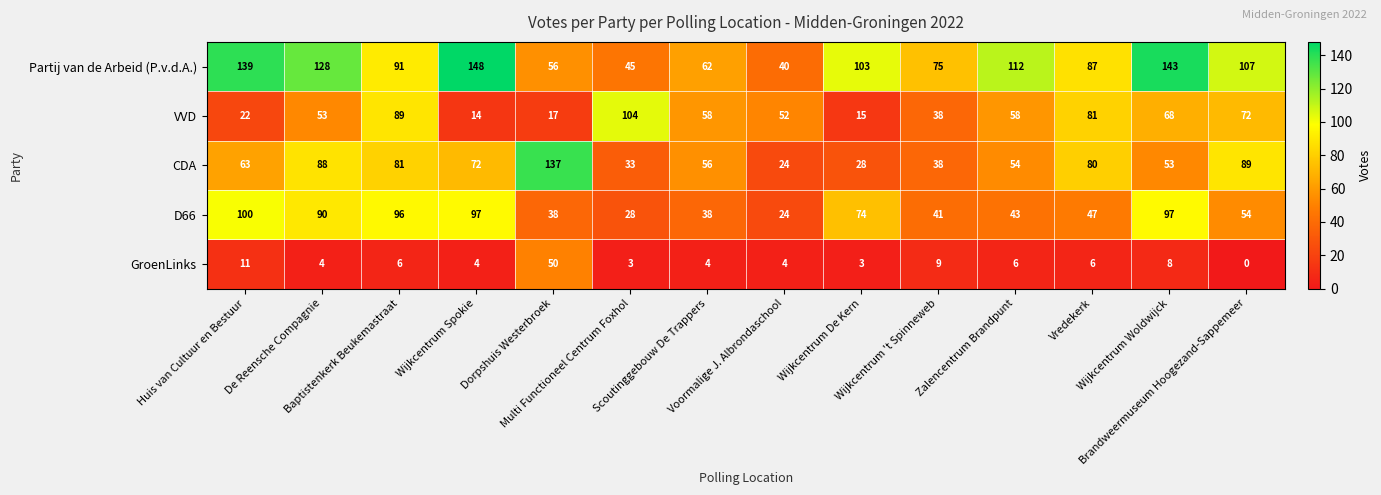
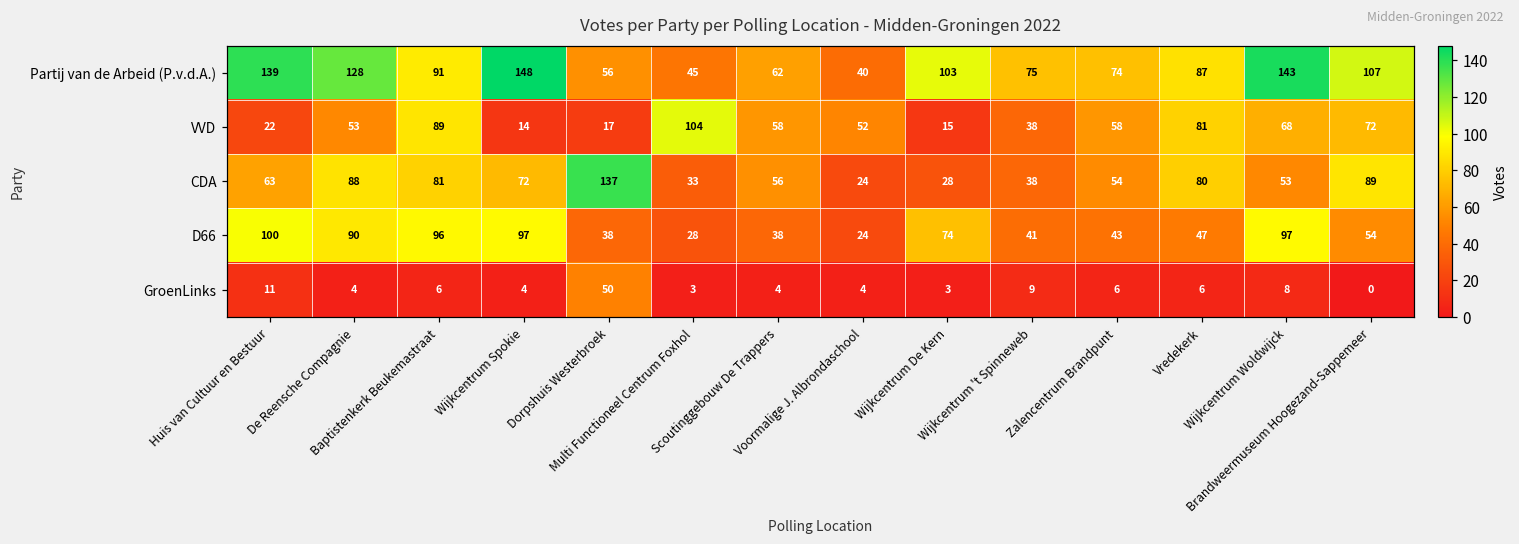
  {
    "Partij van de Arbeid (P.v.d.A.)": {
      "Huis van Cultuur en Bestuur": 139,
      "De Reensche Compagnie": 128,
      "Baptistenkerk Beukemastraat": 91,
      "Wijkcentrum Spokie": 148,
      "Dorpshuis Westerbroek": 56,
      "Multi Functioneel Centrum Foxhol": 45,
      "Scoutinggebouw De Trappers": 62,
      "Voormalige J. Albrondaschool": 40,
      "Wijkcentrum De Kern": 103,
      "Wijkcentrum 't Spinneweb": 75,
-     "Zalencentrum Brandpunt": 112,
+     "Zalencentrum Brandpunt": 74,
      "Vredekerk": 87,
      "Wijkcentrum Woldwijck": 143,
      "Brandweermuseum Hoogezand-Sappemeer": 107
    },
    "VVD": {
      "Huis van Cultuur en Bestuur": 22,
      "De Reensche Compagnie": 53,
      "Baptistenkerk Beukemastraat": 89,
      "Wijkcentrum Spokie": 14,
      "Dorpshuis Westerbroek": 17,
      "Multi Functioneel Centrum Foxhol": 104,
      "Scoutinggebouw De Trappers": 58,
      "Voormalige J. Albrondaschool": 52,
      "Wijkcentrum De Kern": 15,
      "Wijkcentrum 't Spinneweb": 38,
      "Zalencentrum Brandpunt": 58,
      "Vredekerk": 81,
      "Wijkcentrum Woldwijck": 68,
      "Brandweermuseum Hoogezand-Sappemeer": 72
    },
    "CDA": {
      "Huis van Cultuur en Bestuur": 63,
      "De Reensche Compagnie": 88,
      "Baptistenkerk Beukemastraat": 81,
      "Wijkcentrum Spokie": 72,
      "Dorpshuis Westerbroek": 137,
      "Multi Functioneel Centrum Foxhol": 33,
      "Scoutinggebouw De Trappers": 56,
      "Voormalige J. Albrondaschool": 24,
      "Wijkcentrum De Kern": 28,
      "Wijkcentrum 't Spinneweb": 38,
      "Zalencentrum Brandpunt": 54,
      "Vredekerk": 80,
      "Wijkcentrum Woldwijck": 53,
      "Brandweermuseum Hoogezand-Sappemeer": 89
    },
    "D66": {
      "Huis van Cultuur en Bestuur": 100,
      "De Reensche Compagnie": 90,
      "Baptistenkerk Beukemastraat": 96,
      "Wijkcentrum Spokie": 97,
      "Dorpshuis Westerbroek": 38,
      "Multi Functioneel Centrum Foxhol": 28,
      "Scoutinggebouw De Trappers": 38,
      "Voormalige J. Albrondaschool": 24,
      "Wijkcentrum De Kern": 74,
      "Wijkcentrum 't Spinneweb": 41,
      "Zalencentrum Brandpunt": 43,
      "Vredekerk": 47,
      "Wijkcentrum Woldwijck": 97,
      "Brandweermuseum Hoogezand-Sappemeer": 54
    },
    "GroenLinks": {
      "Huis van Cultuur en Bestuur": 11,
      "De Reensche Compagnie": 4,
      "Baptistenkerk Beukemastraat": 6,
      "Wijkcentrum Spokie": 4,
      "Dorpshuis Westerbroek": 50,
      "Multi Functioneel Centrum Foxhol": 3,
      "Scoutinggebouw De Trappers": 4,
      "Voormalige J. Albrondaschool": 4,
      "Wijkcentrum De Kern": 3,
      "Wijkcentrum 't Spinneweb": 9,
      "Zalencentrum Brandpunt": 6,
      "Vredekerk": 6,
      "Wijkcentrum Woldwijck": 8,
      "Brandweermuseum Hoogezand-Sappemeer": 0
    }
  }
